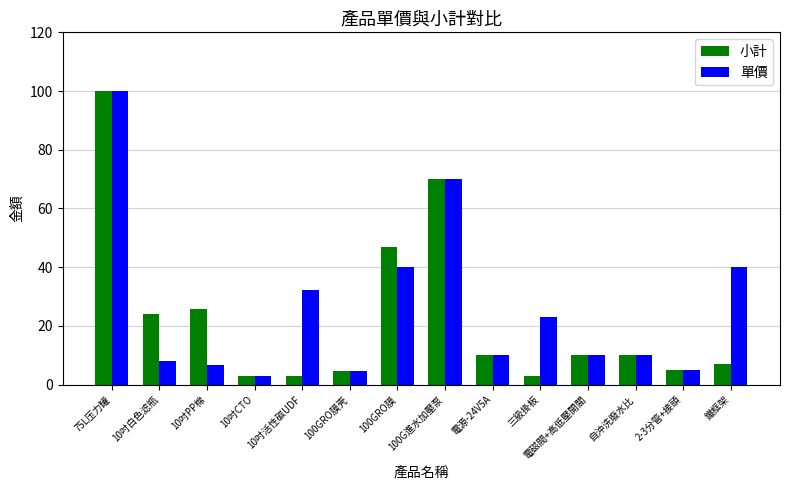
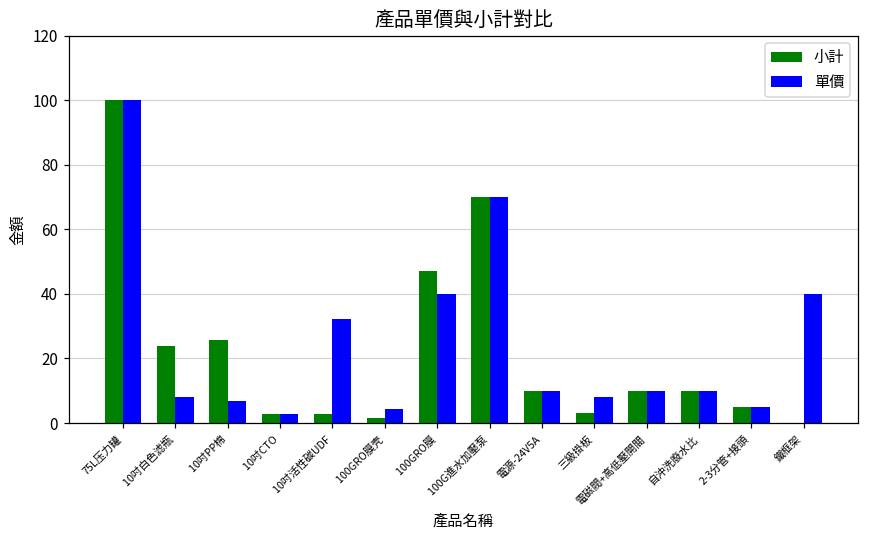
  {
    "小計": {
      "75L压力罐": 100,
      "10吋白色滤瓶": 24,
      "10吋PP棉": 26,
      "10吋CTO": 3,
      "10吋活性碳UDF": 3,
-     "100GRO膜壳": 5,
+     "100GRO膜壳": 2,
      "100GRO膜": 47,
      "100G進水加壓泵": 70,
      "電源-24V5A": 10,
      "三級掛板": 3,
      "電磁閥+高低壓開關": 10,
      "自沖洗廢水比": 10,
      "2-3分管+接頭": 5,
-     "鐵框架": 7
+     "鐵框架": 0
    },
    "單價": {
      "75L压力罐": 100,
      "10吋白色滤瓶": 8,
      "10吋PP棉": 7,
      "10吋CTO": 3,
      "10吋活性碳UDF": 32,
      "100GRO膜壳": 5,
      "100GRO膜": 40,
      "100G進水加壓泵": 70,
      "電源-24V5A": 10,
-     "三級掛板": 23,
+     "三級掛板": 8,
      "電磁閥+高低壓開關": 10,
      "自沖洗廢水比": 10,
      "2-3分管+接頭": 5,
      "鐵框架": 40
    }
  }
